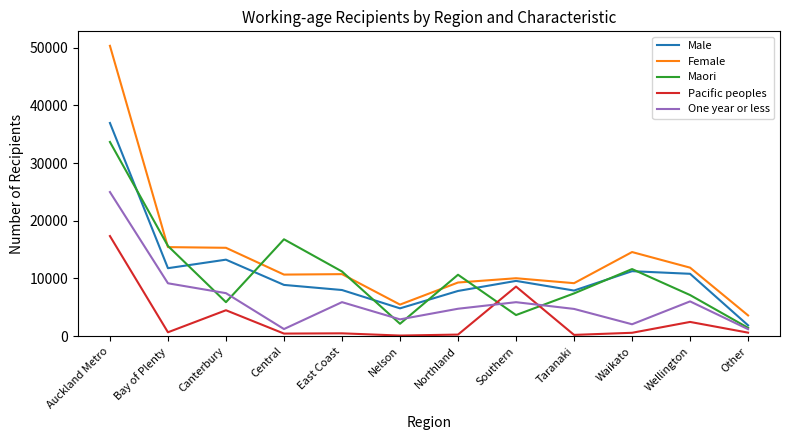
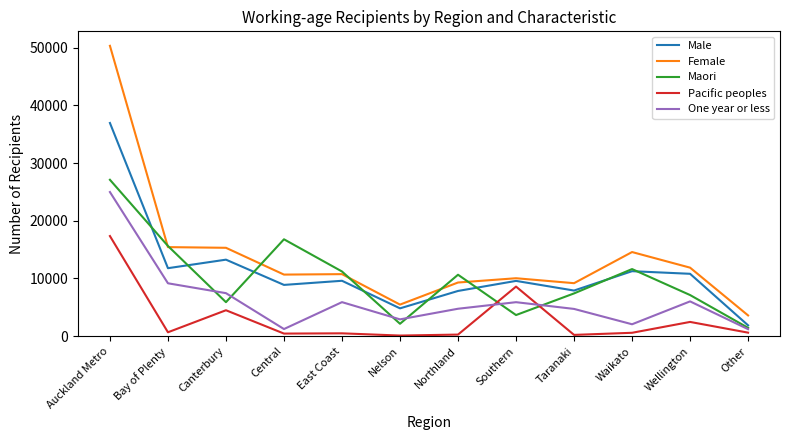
  {
    "Male": {
      "Auckland Metro": 37000,
      "Bay of Plenty": 12000,
      "Canterbury": 13000,
      "Central": 9000,
-     "East Coast": 8000,
+     "East Coast": 10000,
      "Nelson": 5000,
      "Northland": 8000,
      "Southern": 10000,
      "Taranaki": 8000,
      "Wellington": 11000
    },
    "Female": {
      "Auckland Metro": 50000,
      "Canterbury": 15000,
      "Central": 11000,
      "East Coast": 11000,
      "Nelson": 5000,
      "Northland": 9000,
      "Southern": 10000,
      "Taranaki": 9000,
      "Waikato": 15000,
      "Wellington": 12000,
      "Other": 4000
    },
    "Maori": {
-     "Auckland Metro": 34000,
+     "Auckland Metro": 27000,
      "Canterbury": 6000,
      "Central": 17000,
      "East Coast": 11000,
      "Nelson": 2000,
      "Northland": 11000,
      "Southern": 4000,
      "Taranaki": 7000,
      "Wellington": 7000
    },
    "Pacific peoples": {
      "Auckland Metro": 17000,
      "Bay of Plenty": 1000,
      "Canterbury": 4000,
      "Central": 0,
      "East Coast": 0,
      "Nelson": 0,
      "Northland": 0,
      "Southern": 9000,
      "Taranaki": 0,
      "Waikato": 1000,
      "Wellington": 2000,
      "Other": 1000
    },
    "One year or less": {
      "Auckland Metro": 25000,
      "Bay of Plenty": 9000,
      "Canterbury": 7000,
      "Central": 1000,
      "East Coast": 6000,
      "Nelson": 3000,
      "Northland": 5000,
      "Southern": 6000,
      "Taranaki": 5000,
      "Waikato": 2000,
      "Wellington": 6000
    }
  }
